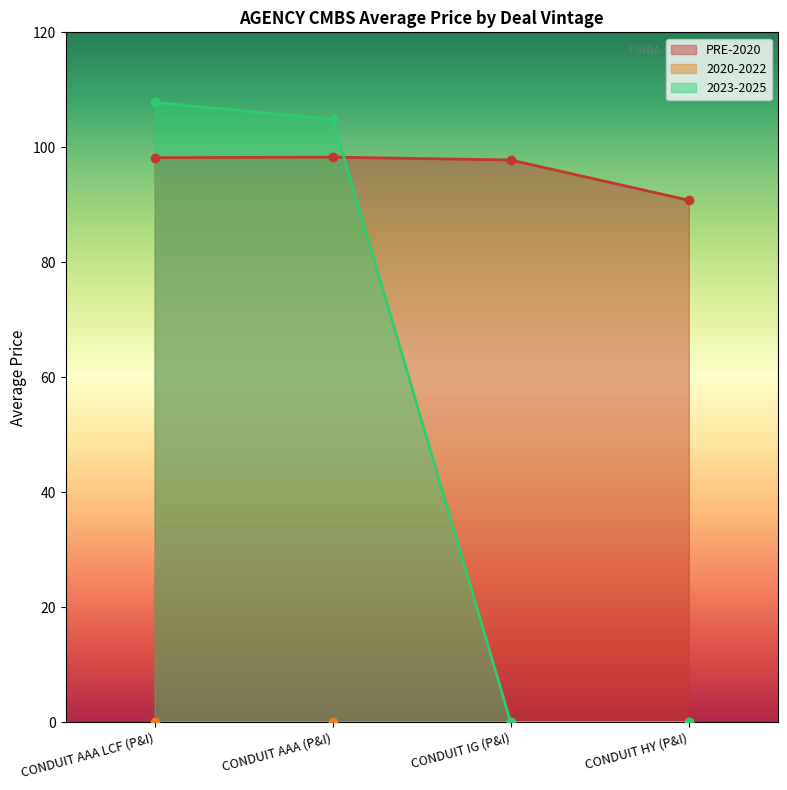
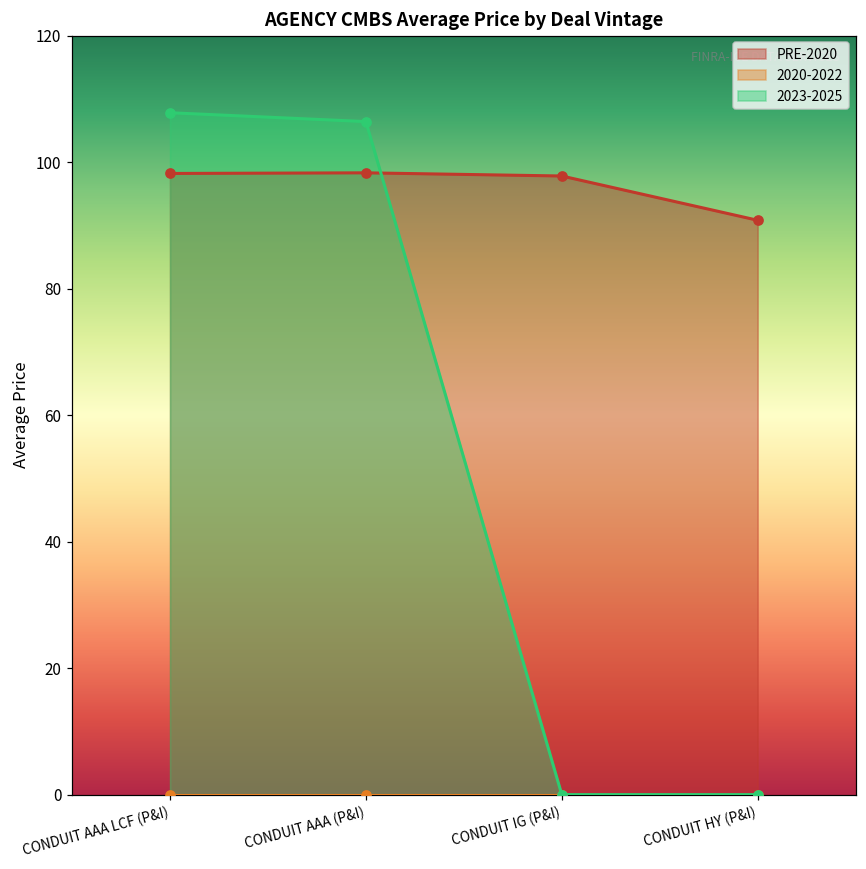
  {
    "2023-2025": {
      "CONDUIT AAA LCF (P&I)": 108,
-     "CONDUIT AAA (P&I)": 105
+     "CONDUIT AAA (P&I)": 106
    }
  }
